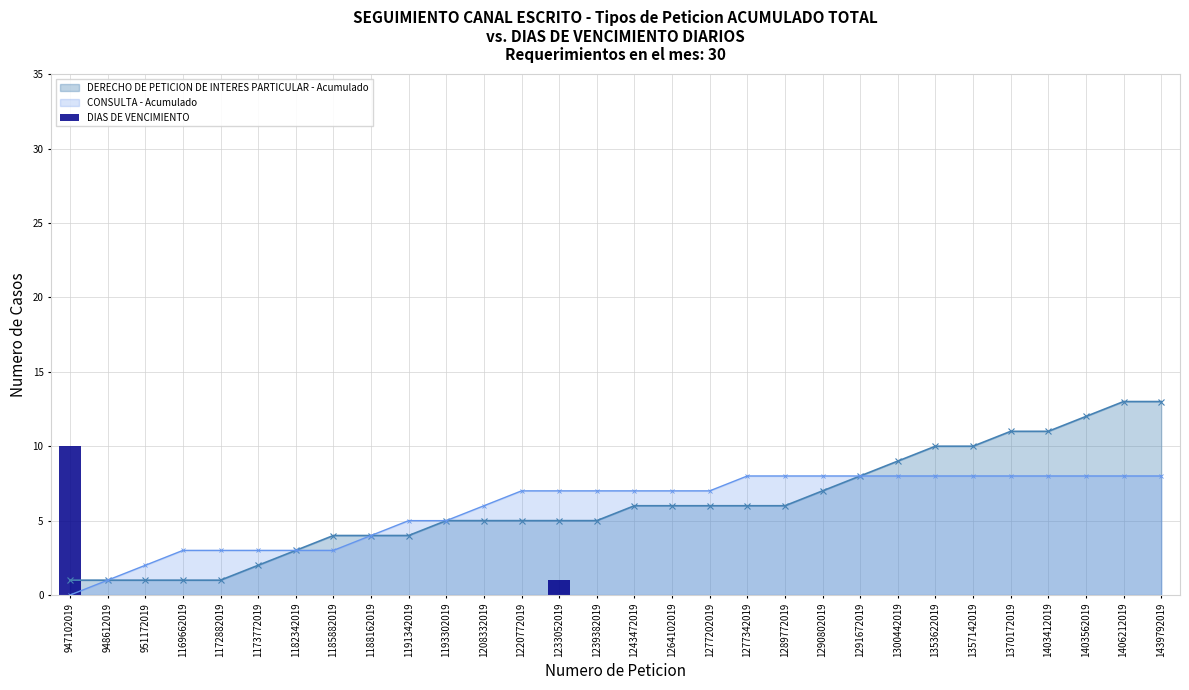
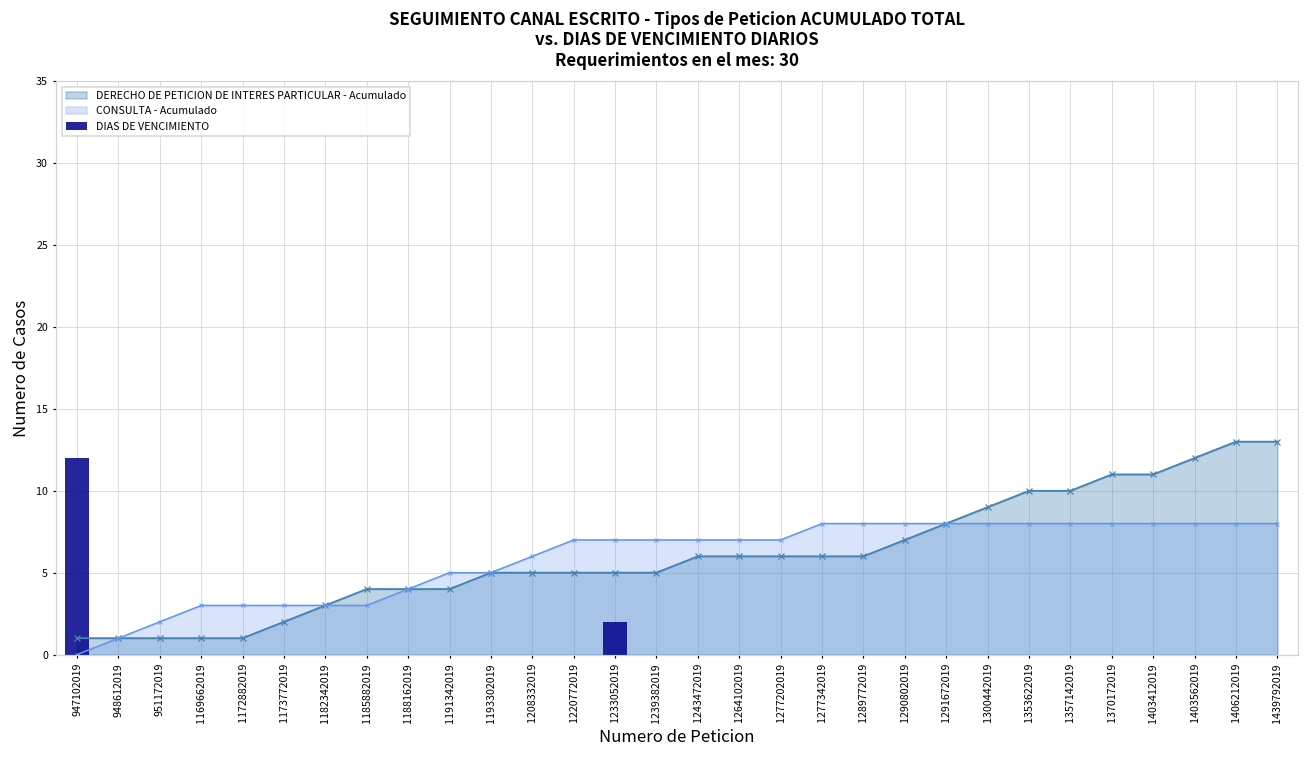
  {
    "DIAS DE VENCIMIENTO": {
-     "947102019": 10,
+     "947102019": 12,
      "948612019": 0,
      "951172019": 0,
      "1169662019": 0,
      "1172882019": 0,
      "1173772019": 0,
      "1182342019": 0,
      "1185882019": 0,
      "1188162019": 0,
      "1191342019": 0,
      "1193302019": 0,
      "1208332019": 0,
      "1220772019": 0,
-     "1233052019": 1,
+     "1233052019": 2,
      "1239382019": 0,
      "1243472019": 0,
      "1264102019": 0,
      "1277202019": 0,
      "1277342019": 0,
      "1289772019": 0,
      "1290802019": 0,
      "1291672019": 0,
      "1300442019": 0,
      "1353622019": 0,
      "1357142019": 0,
      "1370172019": 0,
      "1403412019": 0,
      "1403562019": 0,
      "1406212019": 0,
      "1439792019": 0
    }
  }
